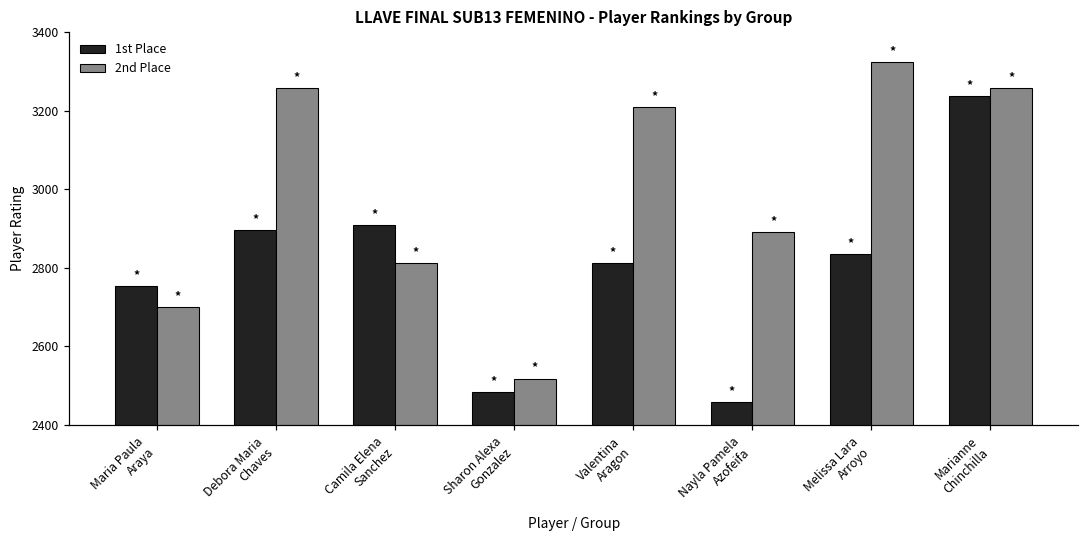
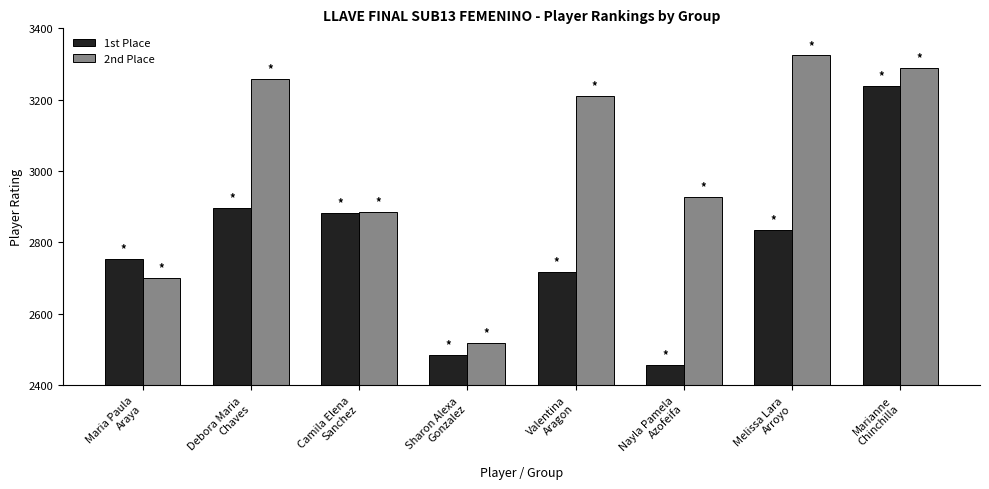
  {
    "1st Place": {
      "Maria Paula Araya": 2750,
      "Debora Maria Chaves": 2900,
-     "Camila Elena Sanchez": 2910,
+     "Camila Elena Sanchez": 2880,
      "Sharon Alexa Gonzalez": 2480,
-     "Valentina Aragon": 2810,
+     "Valentina Aragon": 2720,
      "Nayla Pamela Azofeifa": 2460,
      "Melissa Lara Arroyo": 2840,
      "Marianne Chinchilla": 3240
    },
    "2nd Place": {
      "Maria Paula Araya": 2700,
      "Debora Maria Chaves": 3260,
-     "Camila Elena Sanchez": 2810,
+     "Camila Elena Sanchez": 2890,
      "Sharon Alexa Gonzalez": 2520,
      "Valentina Aragon": 3210,
-     "Nayla Pamela Azofeifa": 2890,
+     "Nayla Pamela Azofeifa": 2930,
      "Melissa Lara Arroyo": 3320,
-     "Marianne Chinchilla": 3260
+     "Marianne Chinchilla": 3290
    }
  }
